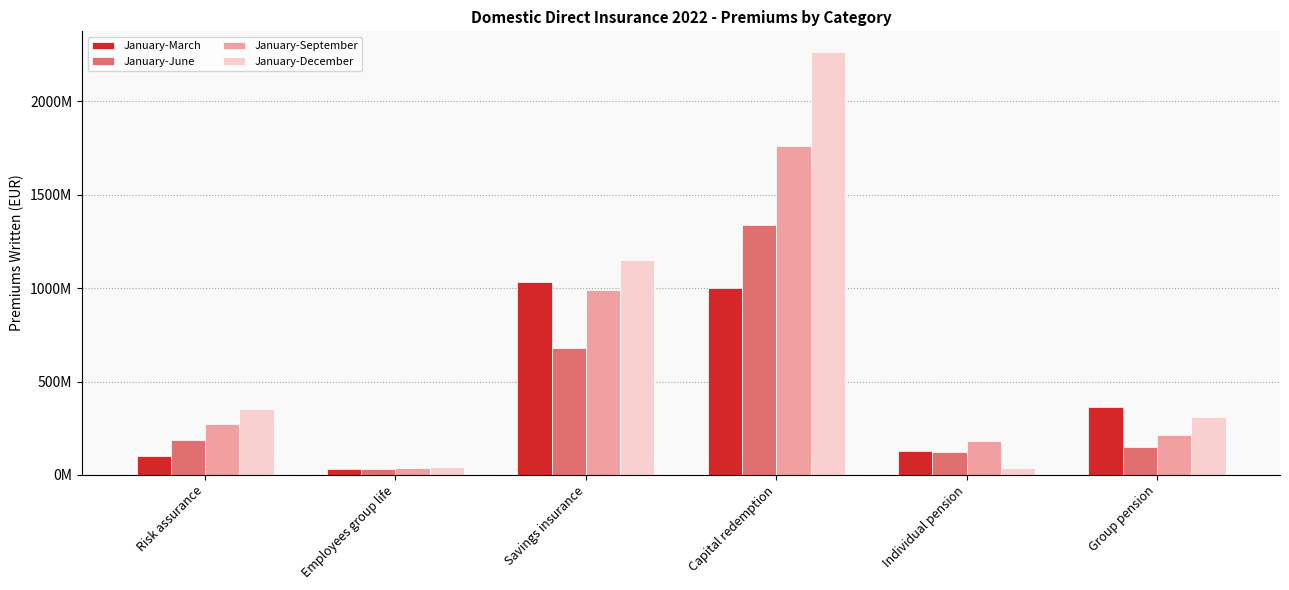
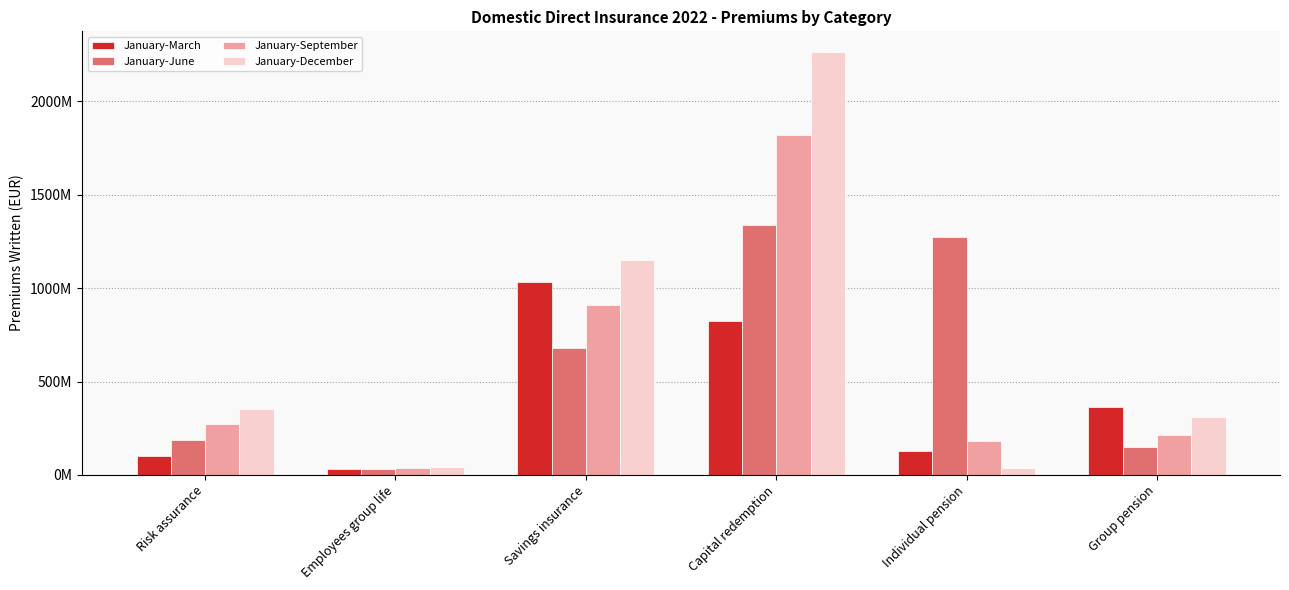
  {
    "January-March": {
      "Risk assurance": 100000000,
      "Employees group life": 30000000,
      "Savings insurance": 1030000000,
-     "Capital redemption": 1000000000,
+     "Capital redemption": 830000000,
      "Individual pension": 130000000,
      "Group pension": 360000000
    },
    "January-June": {
      "Risk assurance": 180000000,
      "Employees group life": 30000000,
      "Savings insurance": 680000000,
      "Capital redemption": 1340000000,
-     "Individual pension": 120000000,
+     "Individual pension": 1270000000,
      "Group pension": 150000000
    },
    "January-September": {
      "Risk assurance": 270000000,
      "Employees group life": 40000000,
-     "Savings insurance": 990000000,
-     "Capital redemption": 1760000000,
+     "Savings insurance": 910000000,
+     "Capital redemption": 1820000000,
      "Individual pension": 180000000,
      "Group pension": 210000000
    },
    "January-December": {
      "Risk assurance": 360000000,
      "Employees group life": 40000000,
      "Savings insurance": 1150000000,
      "Capital redemption": 2260000000,
      "Individual pension": 40000000,
      "Group pension": 310000000
    }
  }
